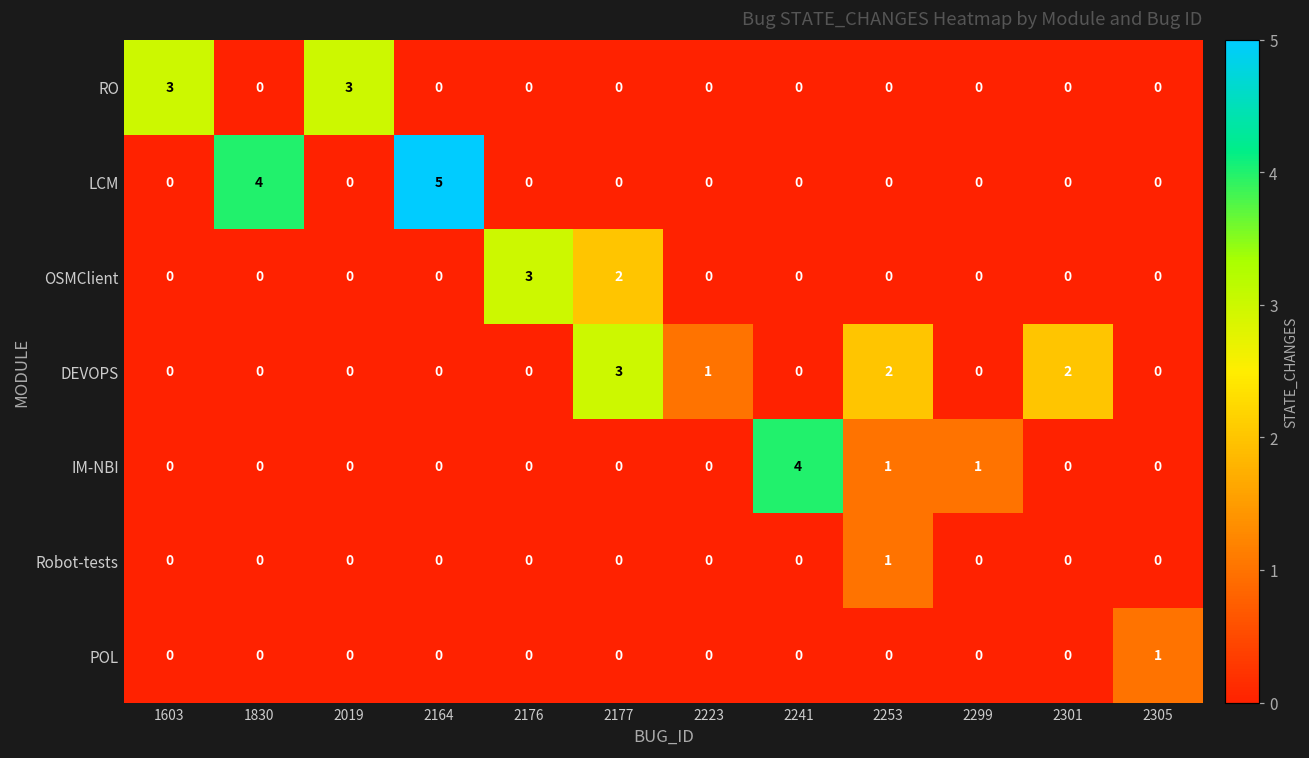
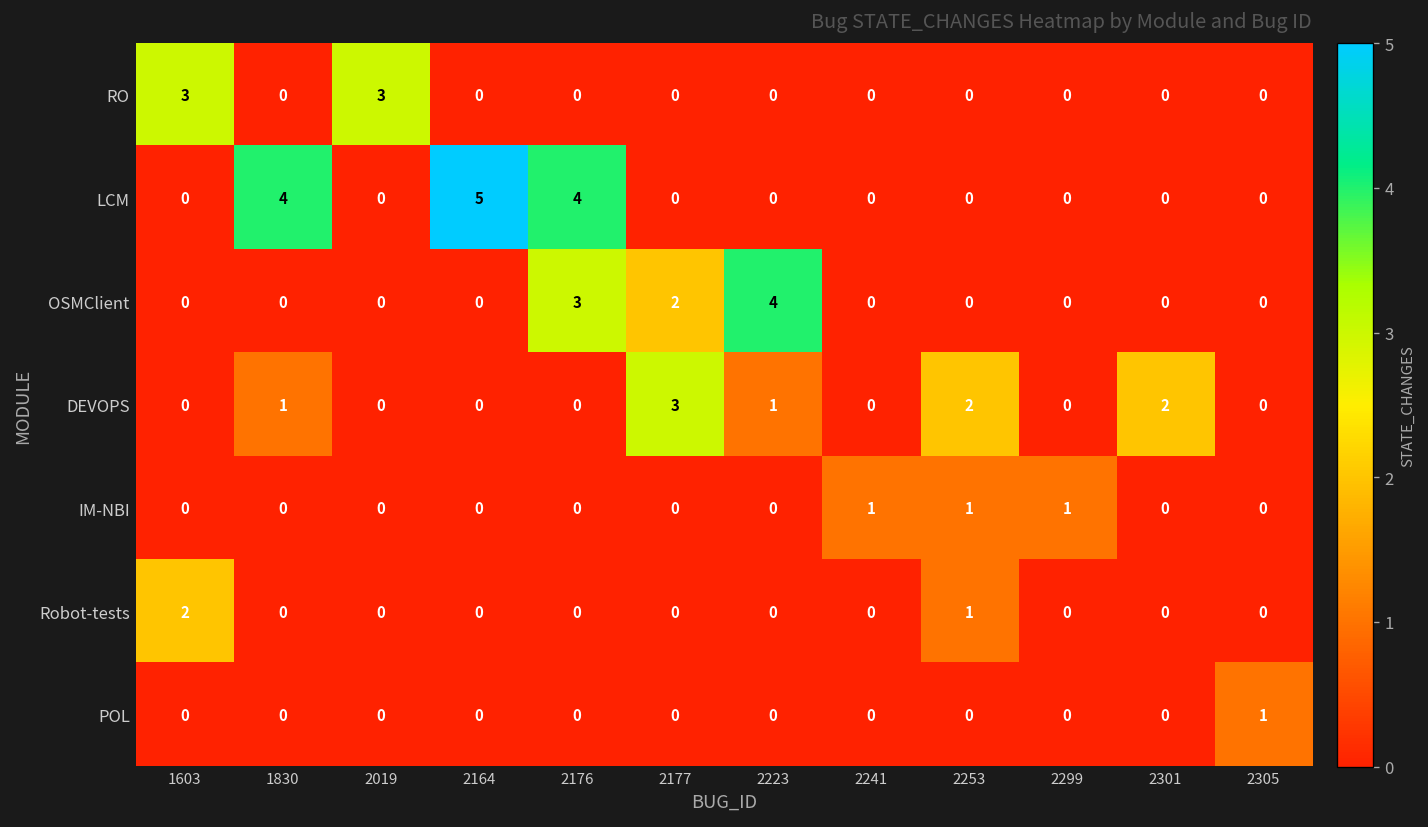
  {
    "RO": {
      "1603": 3,
      "1830": 0,
      "2019": 3,
      "2164": 0,
      "2176": 0,
      "2177": 0,
      "2223": 0,
      "2241": 0,
      "2253": 0,
      "2299": 0,
      "2301": 0,
      "2305": 0
    },
    "LCM": {
      "1603": 0,
      "1830": 4,
      "2019": 0,
      "2164": 5,
-     "2176": 0,
+     "2176": 4,
      "2177": 0,
      "2223": 0,
      "2241": 0,
      "2253": 0,
      "2299": 0,
      "2301": 0,
      "2305": 0
    },
    "OSMClient": {
      "1603": 0,
      "1830": 0,
      "2019": 0,
      "2164": 0,
      "2176": 3,
      "2177": 2,
-     "2223": 0,
+     "2223": 4,
      "2241": 0,
      "2253": 0,
      "2299": 0,
      "2301": 0,
      "2305": 0
    },
    "DEVOPS": {
      "1603": 0,
-     "1830": 0,
+     "1830": 1,
      "2019": 0,
      "2164": 0,
      "2176": 0,
      "2177": 3,
      "2223": 1,
      "2241": 0,
      "2253": 2,
      "2299": 0,
      "2301": 2,
      "2305": 0
    },
    "IM-NBI": {
      "1603": 0,
      "1830": 0,
      "2019": 0,
      "2164": 0,
      "2176": 0,
      "2177": 0,
      "2223": 0,
-     "2241": 4,
+     "2241": 1,
      "2253": 1,
      "2299": 1,
      "2301": 0,
      "2305": 0
    },
    "Robot-tests": {
-     "1603": 0,
+     "1603": 2,
      "1830": 0,
      "2019": 0,
      "2164": 0,
      "2176": 0,
      "2177": 0,
      "2223": 0,
      "2241": 0,
      "2253": 1,
      "2299": 0,
      "2301": 0,
      "2305": 0
    },
    "POL": {
      "1603": 0,
      "1830": 0,
      "2019": 0,
      "2164": 0,
      "2176": 0,
      "2177": 0,
      "2223": 0,
      "2241": 0,
      "2253": 0,
      "2299": 0,
      "2301": 0,
      "2305": 1
    }
  }
